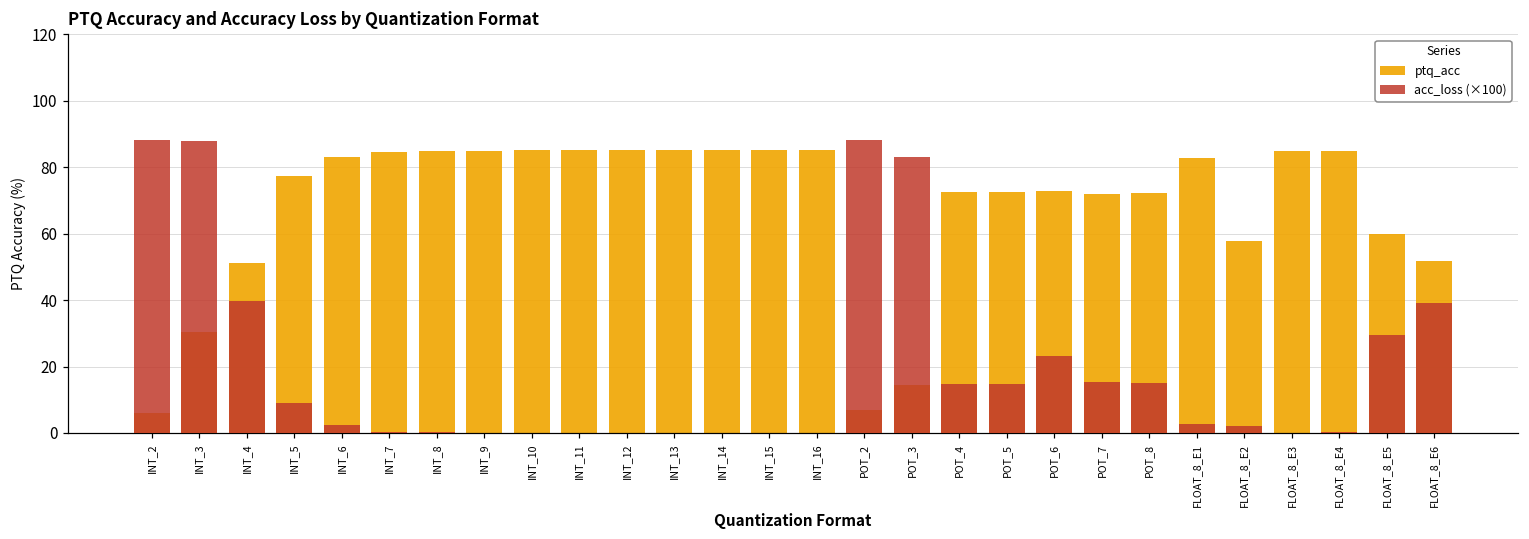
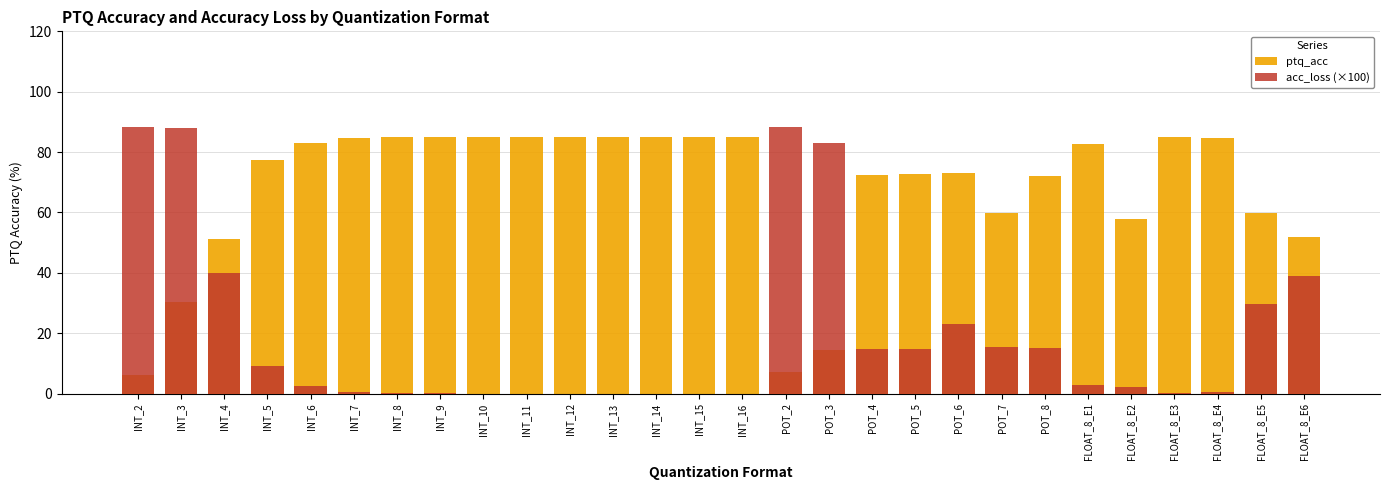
  {
    "ptq_acc": {
      "INT_4": 51,
      "INT_5": 77,
      "INT_6": 83,
      "INT_7": 85,
      "INT_8": 85,
      "INT_9": 85,
      "INT_10": 85,
      "INT_11": 85,
      "INT_12": 85,
      "INT_13": 85,
      "INT_14": 85,
      "INT_15": 85,
      "INT_16": 85,
      "POT_4": 72,
      "POT_5": 73,
      "POT_6": 73,
-     "POT_7": 72,
+     "POT_7": 60,
      "POT_8": 72,
      "FLOAT_8_E1": 83,
      "FLOAT_8_E2": 58,
      "FLOAT_8_E3": 85,
      "FLOAT_8_E4": 85,
      "FLOAT_8_E5": 60,
      "FLOAT_8_E6": 52
    },
    "acc_loss (×100)": {
      "INT_2": 88,
      "INT_3": 88,
      "INT_10": 0,
      "INT_14": 0,
      "INT_15": 0,
      "INT_16": 0,
      "POT_2": 88,
      "POT_3": 83
    }
  }
